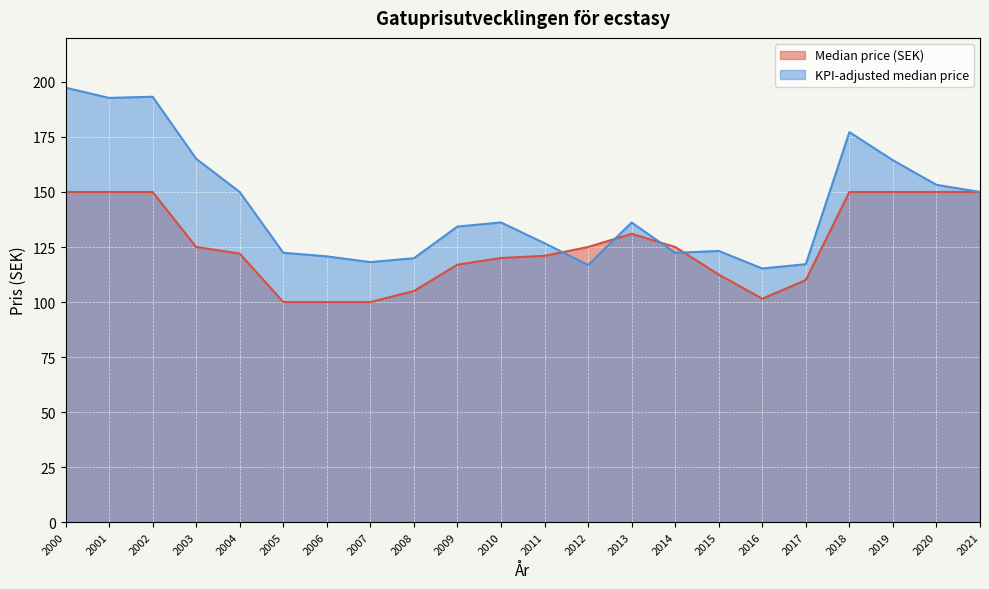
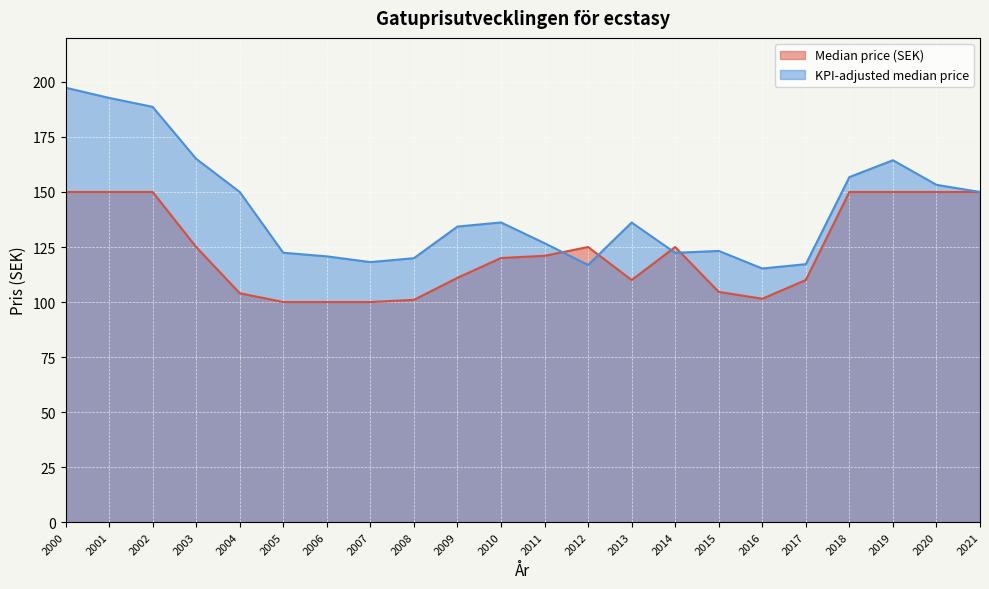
  {
    "Median price (SEK)": {
      "2000": 150,
      "2001": 150,
      "2002": 150,
      "2003": 125,
-     "2004": 122,
+     "2004": 104,
      "2005": 100,
      "2006": 100,
      "2007": 100,
-     "2008": 105,
-     "2009": 117,
+     "2008": 101,
+     "2009": 111,
      "2010": 120,
      "2011": 121,
      "2012": 125,
-     "2013": 131,
+     "2013": 110,
      "2014": 125,
-     "2015": 113,
+     "2015": 105,
      "2016": 102,
      "2017": 110,
      "2018": 150,
      "2019": 150,
      "2020": 150
    },
    "KPI-adjusted median price": {
      "2000": 197,
      "2001": 193,
-     "2002": 193,
+     "2002": 189,
      "2003": 165,
      "2004": 150,
      "2005": 122,
      "2006": 121,
      "2007": 118,
      "2008": 120,
      "2009": 134,
      "2010": 136,
      "2011": 127,
      "2012": 117,
      "2013": 136,
      "2014": 122,
      "2015": 123,
      "2016": 115,
      "2017": 117,
-     "2018": 177,
+     "2018": 157,
      "2019": 164,
      "2020": 153
    }
  }
